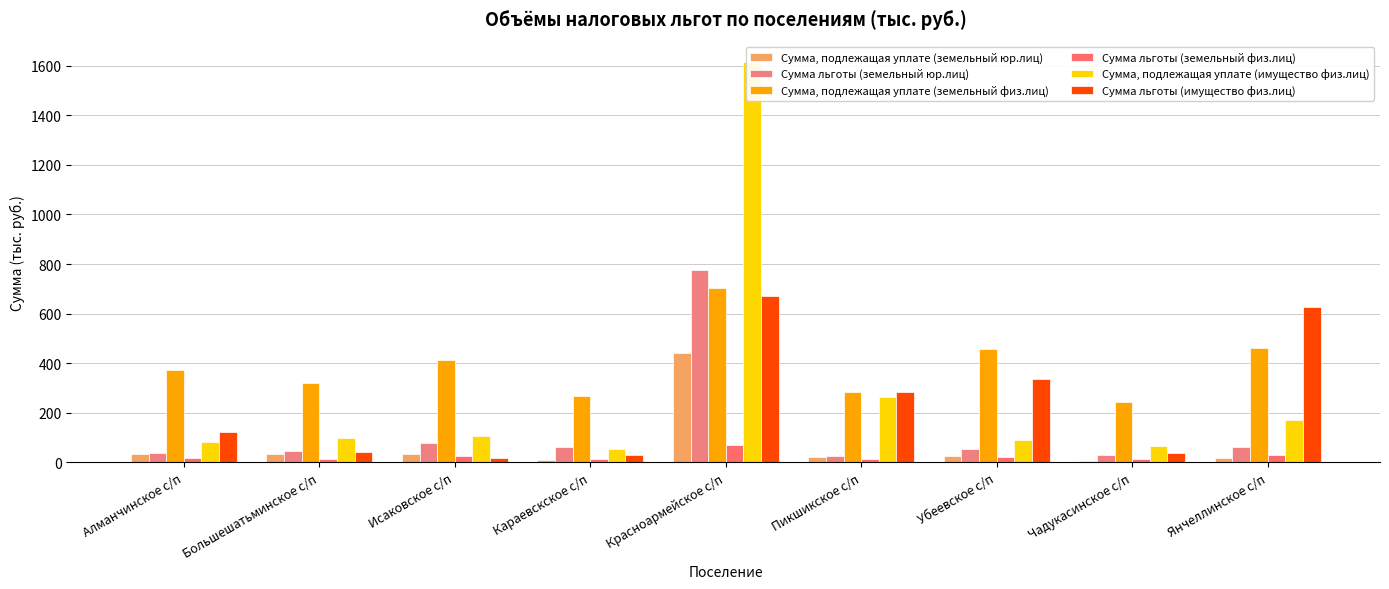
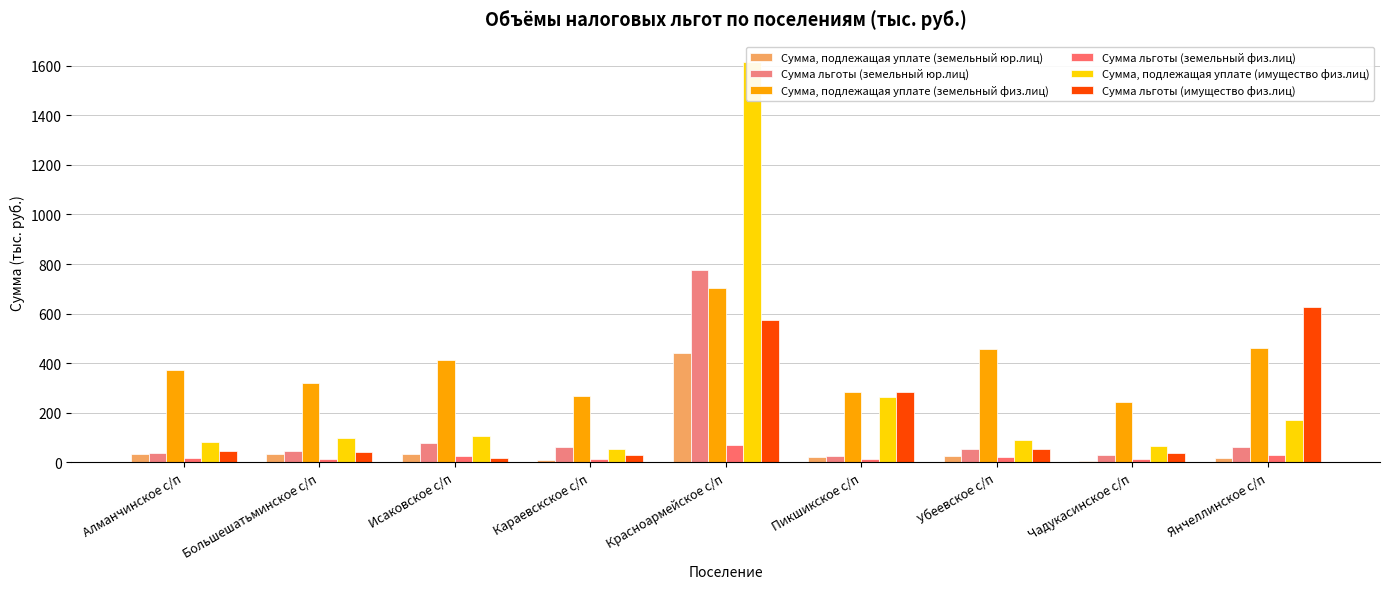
  {
    "Сумма льготы (имущество физ.лиц)": {
-     "Алманчинское с/п": 120,
+     "Алманчинское с/п": 40,
      "Большешатьминское с/п": 40,
      "Исаковское с/п": 20,
      "Караевскское с/п": 30,
-     "Красноармейское с/п": 670,
+     "Красноармейское с/п": 570,
      "Пикшикское с/п": 290,
-     "Убеевское с/п": 340,
+     "Убеевское с/п": 60,
      "Чадукасинское с/п": 40,
      "Янчеллинское с/п": 630
    }
  }
